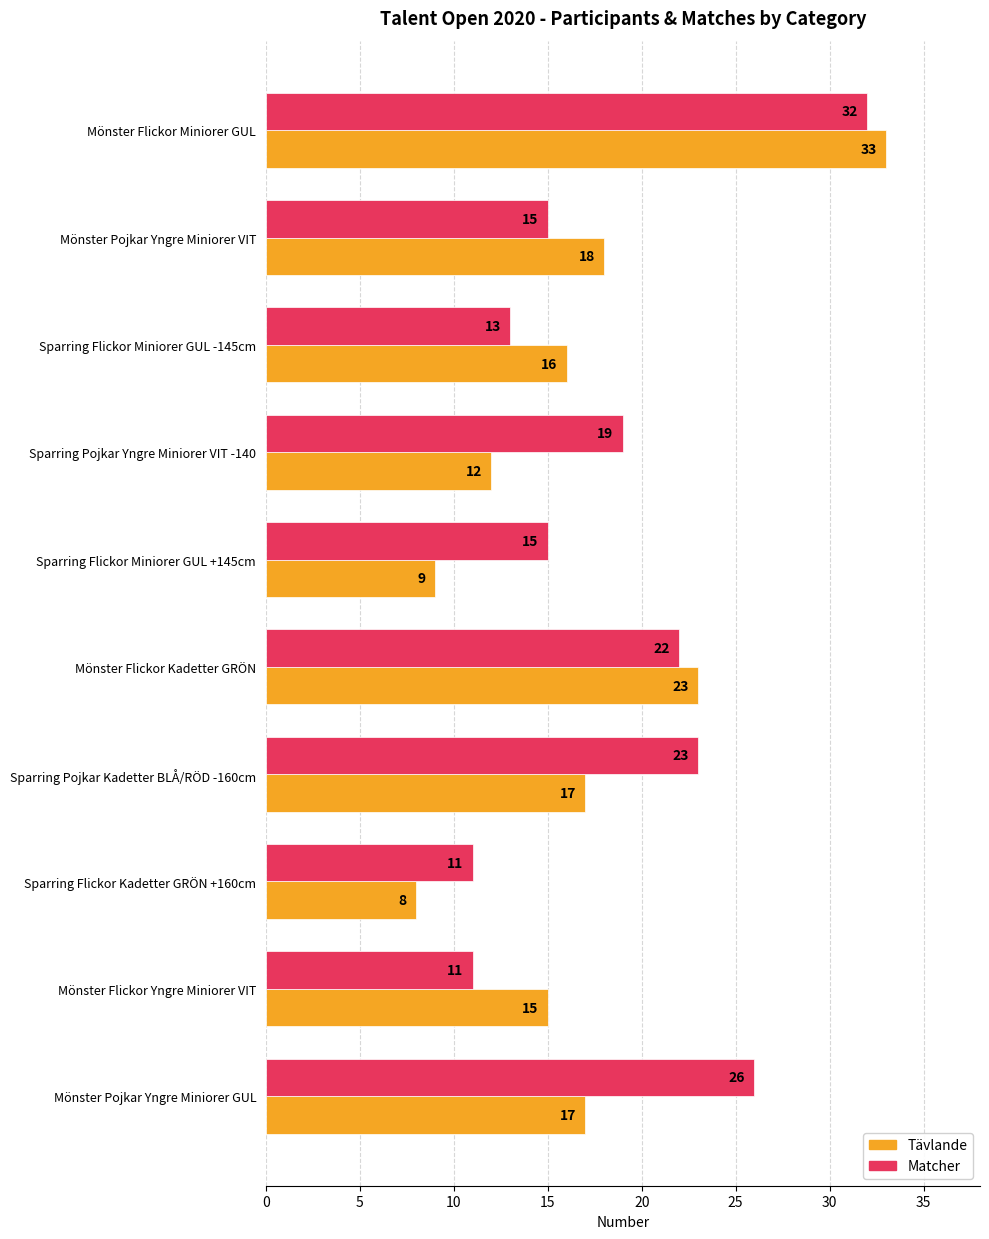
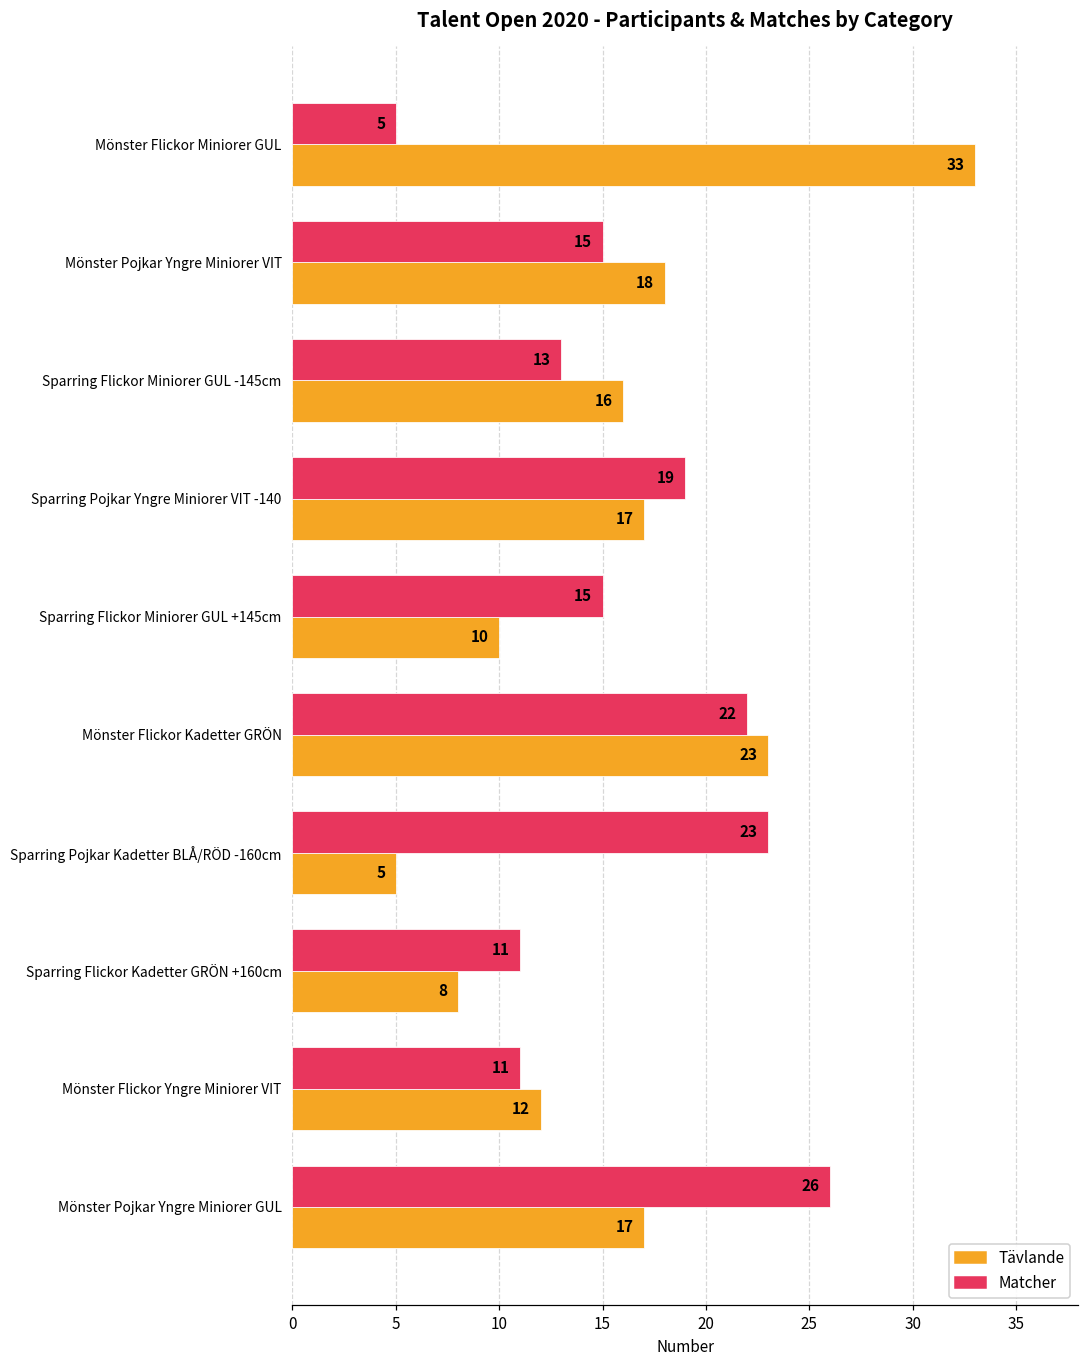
  {
    "Tävlande": {
      "Mönster Flickor Miniorer GUL": 33,
      "Mönster Pojkar Yngre Miniorer VIT": 18,
      "Sparring Flickor Miniorer GUL -145cm": 16,
-     "Sparring Pojkar Yngre Miniorer VIT -140": 12,
-     "Sparring Flickor Miniorer GUL +145cm": 9,
+     "Sparring Pojkar Yngre Miniorer VIT -140": 17,
+     "Sparring Flickor Miniorer GUL +145cm": 10,
      "Mönster Flickor Kadetter GRÖN": 23,
-     "Sparring Pojkar Kadetter BLÅ/RÖD -160cm": 17,
+     "Sparring Pojkar Kadetter BLÅ/RÖD -160cm": 5,
      "Sparring Flickor Kadetter GRÖN +160cm": 8,
-     "Mönster Flickor Yngre Miniorer VIT": 15,
+     "Mönster Flickor Yngre Miniorer VIT": 12,
      "Mönster Pojkar Yngre Miniorer GUL": 17
    },
    "Matcher": {
-     "Mönster Flickor Miniorer GUL": 32,
+     "Mönster Flickor Miniorer GUL": 5,
      "Mönster Pojkar Yngre Miniorer VIT": 15,
      "Sparring Flickor Miniorer GUL -145cm": 13,
      "Sparring Pojkar Yngre Miniorer VIT -140": 19,
      "Sparring Flickor Miniorer GUL +145cm": 15,
      "Mönster Flickor Kadetter GRÖN": 22,
      "Sparring Pojkar Kadetter BLÅ/RÖD -160cm": 23,
      "Sparring Flickor Kadetter GRÖN +160cm": 11,
      "Mönster Flickor Yngre Miniorer VIT": 11,
      "Mönster Pojkar Yngre Miniorer GUL": 26
    }
  }
